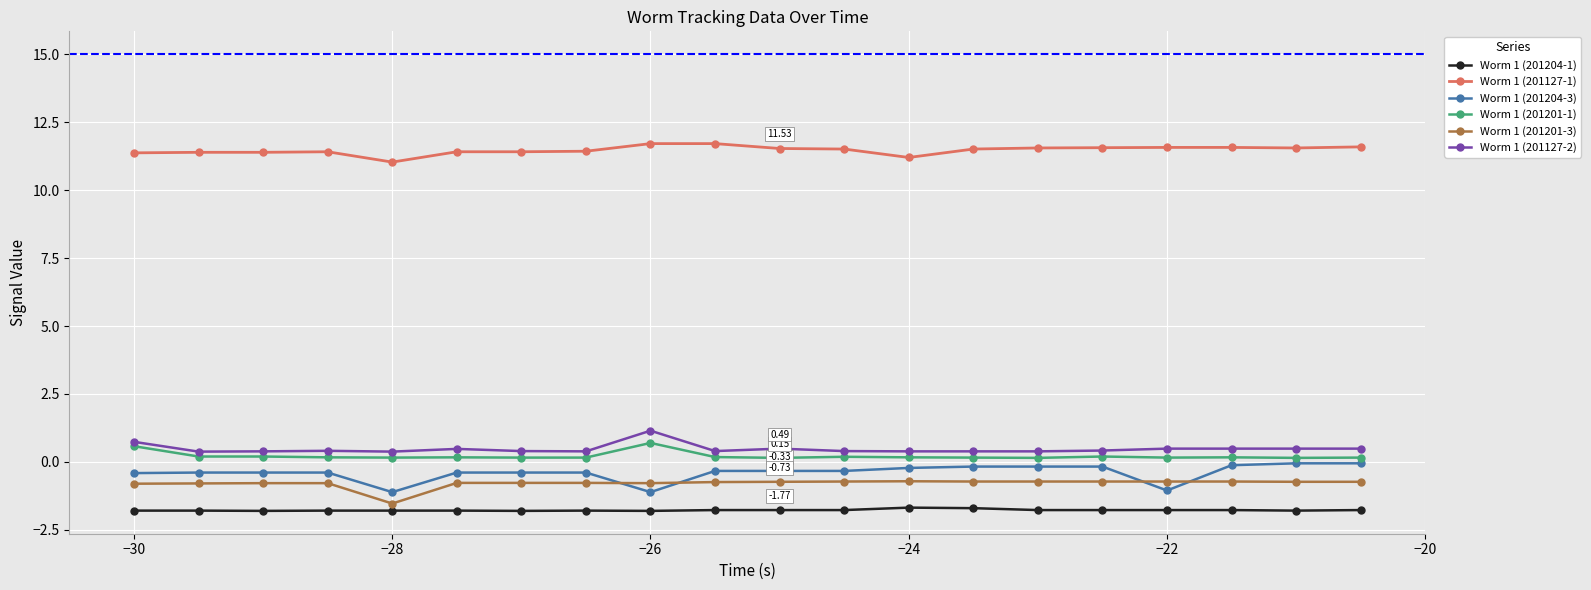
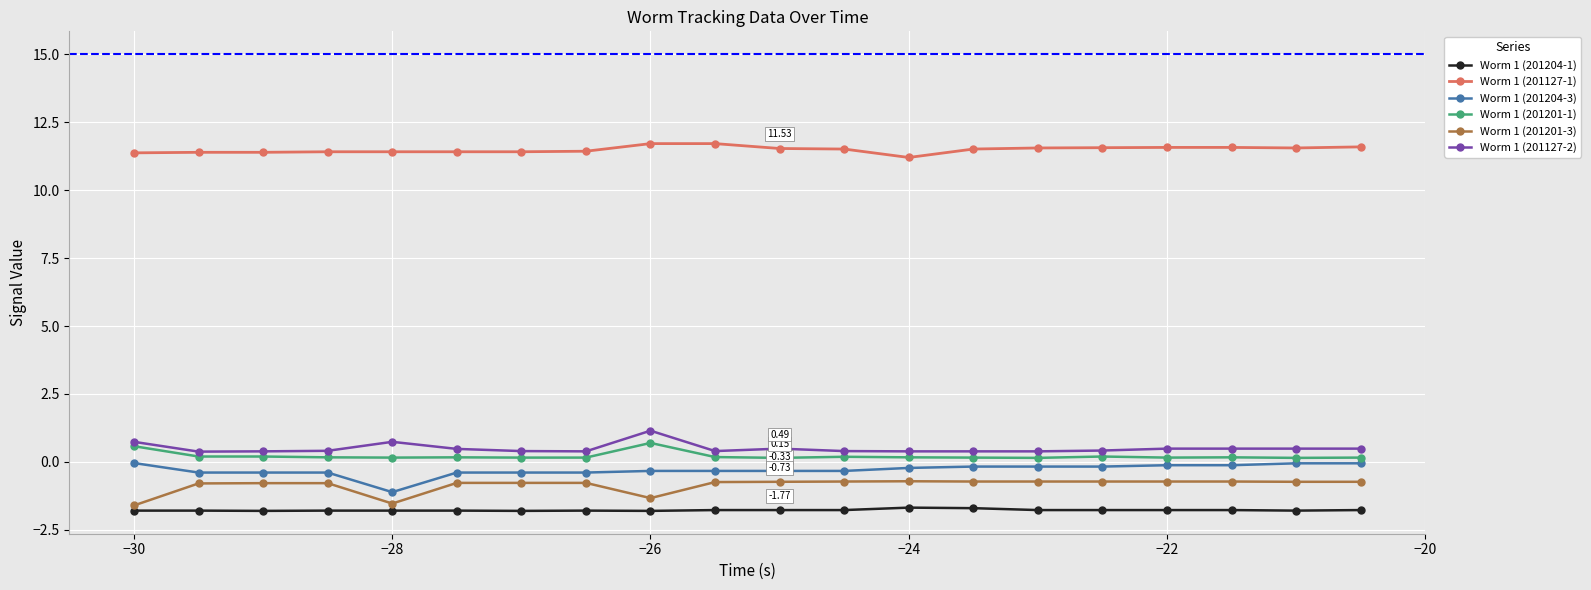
  {
    "Worm 1 (201204-1)": {
      "−30": -1.8,
      "−28": -1.8,
      "−26": -1.8,
      "−24": -1.7,
      "−22": -1.8
    },
    "Worm 1 (201127-1)": {
      "−30": 11.4,
-     "−28": 11.0,
+     "−28": 11.4,
      "−26": 11.7,
      "−24": 11.2,
      "−22": 11.6
    },
    "Worm 1 (201204-3)": {
-     "−30": -0.4,
+     "−30": 0.0,
      "−28": -1.1,
-     "−26": -1.1,
+     "−26": -0.3,
      "−24": -0.2,
-     "−22": -1.1
+     "−22": -0.1
    },
    "Worm 1 (201201-1)": {
      "−30": 0.6,
      "−28": 0.2,
      "−26": 0.7,
      "−24": 0.2,
      "−22": 0.2
    },
    "Worm 1 (201201-3)": {
-     "−30": -0.8,
+     "−30": -1.6,
      "−28": -1.5,
-     "−26": -0.8,
+     "−26": -1.3,
      "−24": -0.7,
      "−22": -0.7
    },
    "Worm 1 (201127-2)": {
      "−30": 0.7,
-     "−28": 0.4,
+     "−28": 0.7,
      "−26": 1.2,
      "−24": 0.4,
      "−22": 0.5
    }
  }
